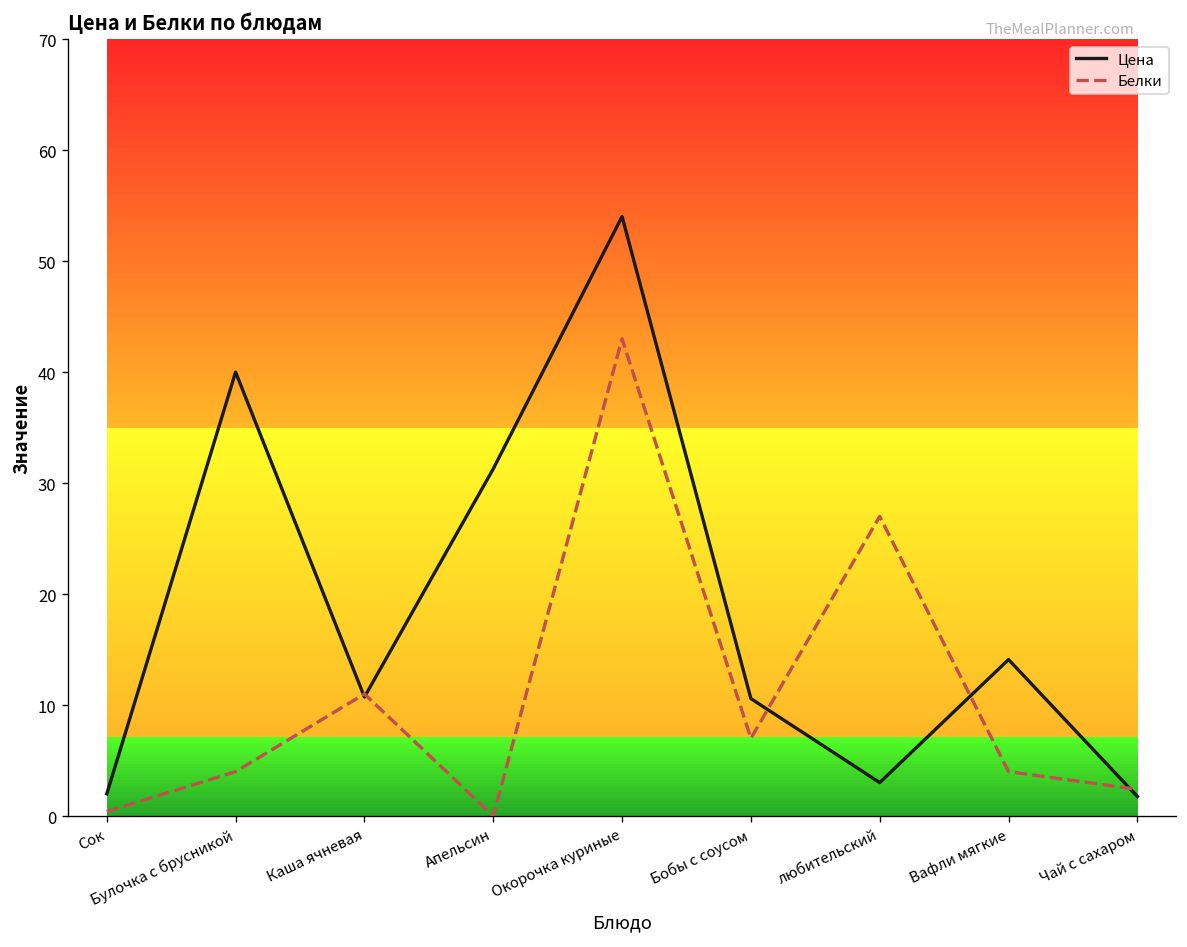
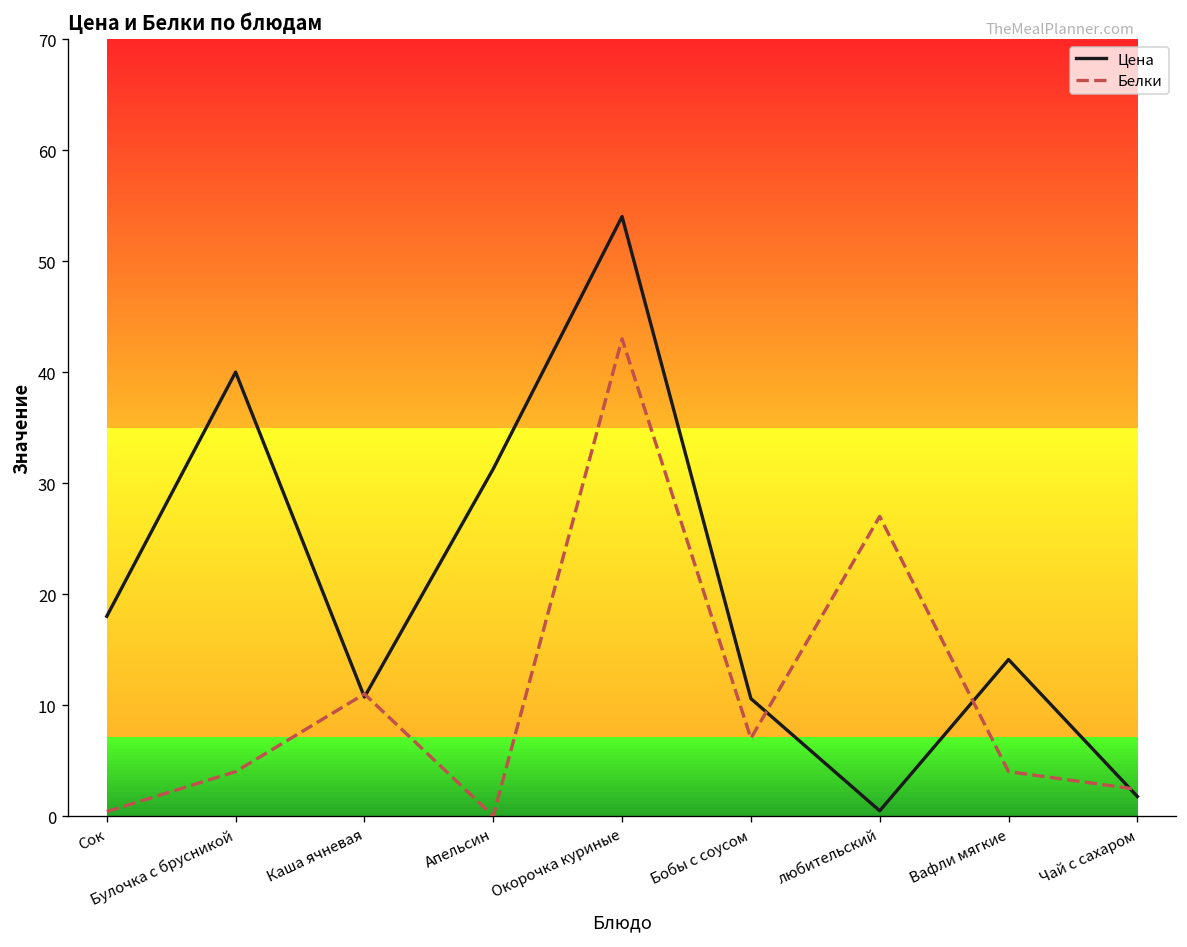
  {
    "Цена": {
-     "Сок": 2,
+     "Сок": 18,
      "Булочка с брусникой": 40,
      "Каша ячневая": 11,
      "Апельсин": 31,
      "Окорочка куриные": 54,
      "Бобы с соусом": 11,
-     "любительский": 3,
+     "любительский": 0,
      "Вафли мягкие": 14,
      "Чай с сахаром": 2
    },
    "Белки": {
      "Сок": 0,
      "Булочка с брусникой": 4,
      "Каша ячневая": 11,
      "Апельсин": 0,
      "Окорочка куриные": 43,
      "Бобы с соусом": 7,
      "любительский": 27,
      "Вафли мягкие": 4,
      "Чай с сахаром": 2
    }
  }
